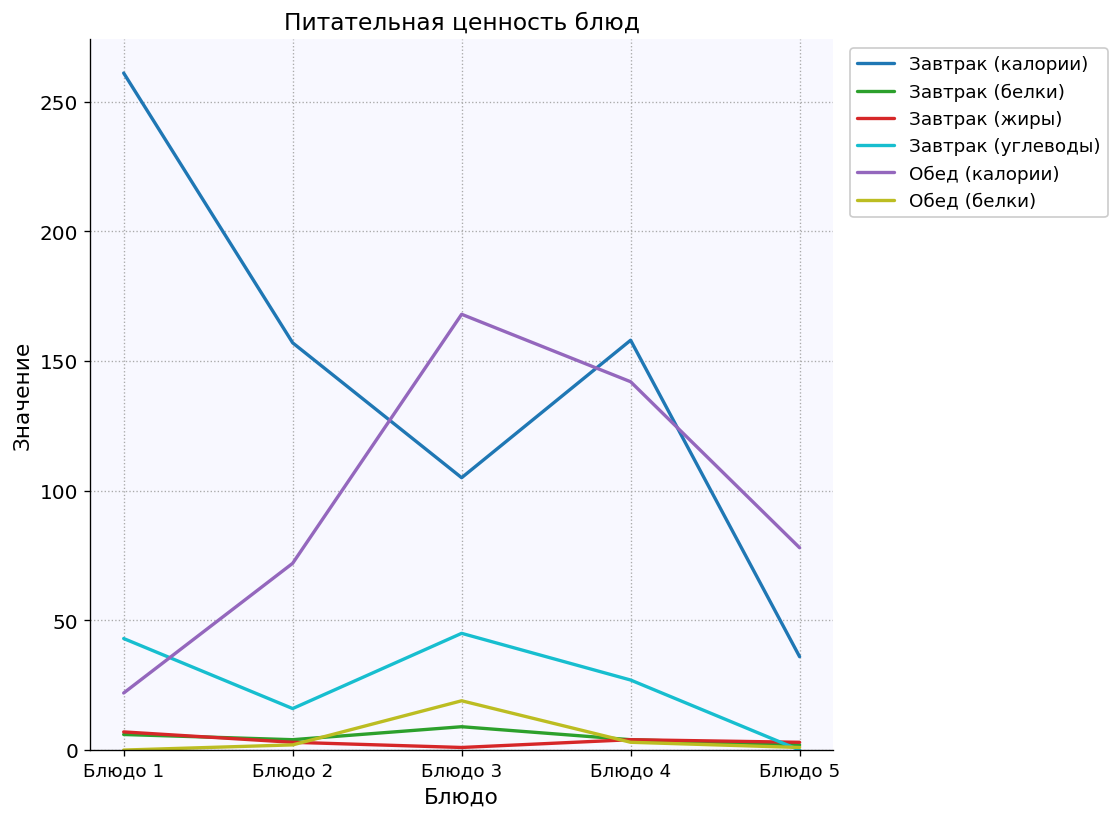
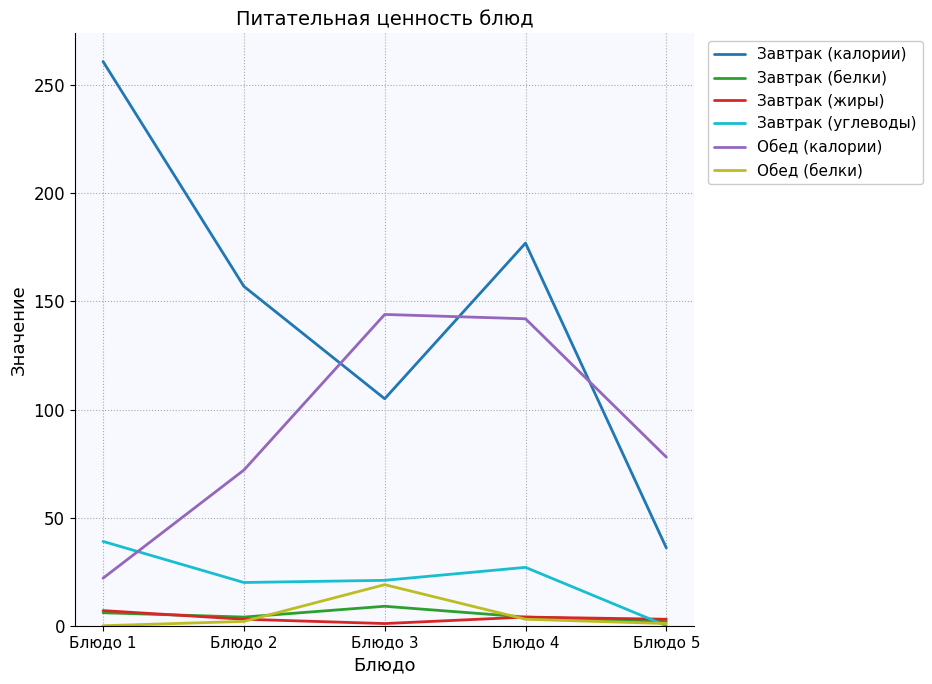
  {
    "Завтрак (калории)": {
      "Блюдо 1": 261,
      "Блюдо 2": 157,
      "Блюдо 3": 105,
-     "Блюдо 4": 158,
+     "Блюдо 4": 177,
      "Блюдо 5": 36
    },
    "Завтрак (белки)": {
      "Блюдо 3": 9
    },
    "Завтрак (жиры)": {
      "Блюдо 3": 1
    },
    "Завтрак (углеводы)": {
-     "Блюдо 1": 43,
-     "Блюдо 2": 16,
-     "Блюдо 3": 45,
+     "Блюдо 1": 39,
+     "Блюдо 2": 20,
+     "Блюдо 3": 21,
      "Блюдо 4": 27
    },
    "Обед (калории)": {
      "Блюдо 1": 22,
      "Блюдо 2": 72,
-     "Блюдо 3": 168,
+     "Блюдо 3": 144,
      "Блюдо 4": 142,
      "Блюдо 5": 78
    },
    "Обед (белки)": {
      "Блюдо 1": 0,
      "Блюдо 3": 19
    }
  }
